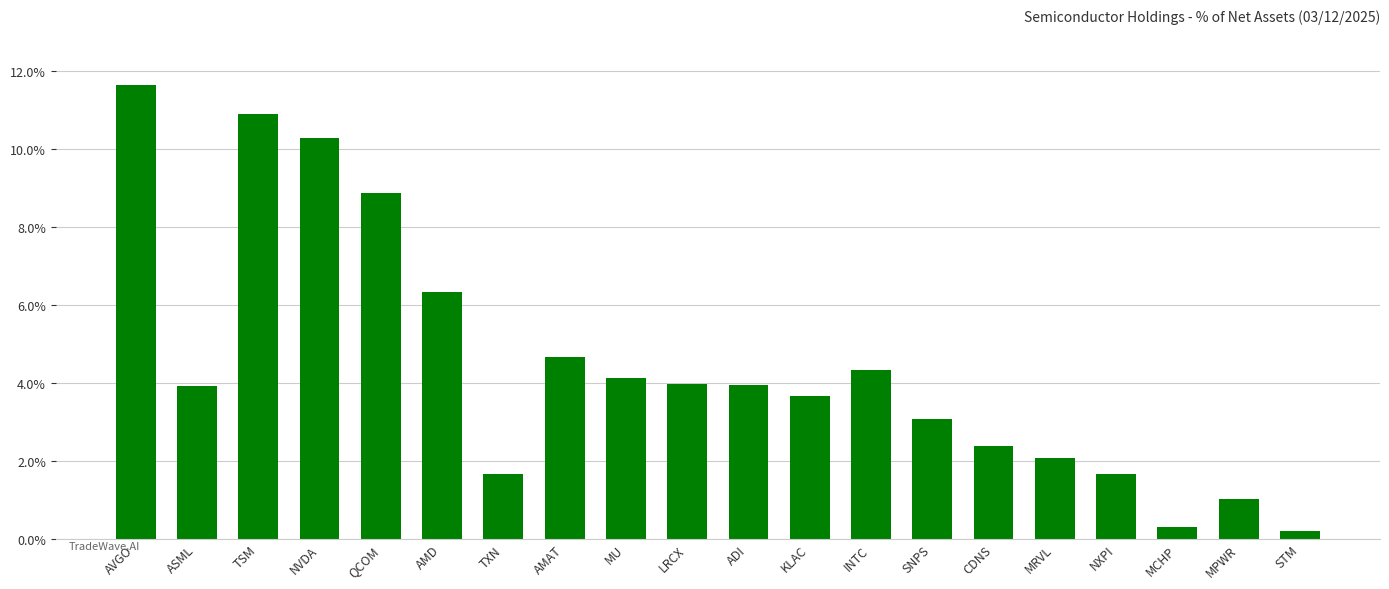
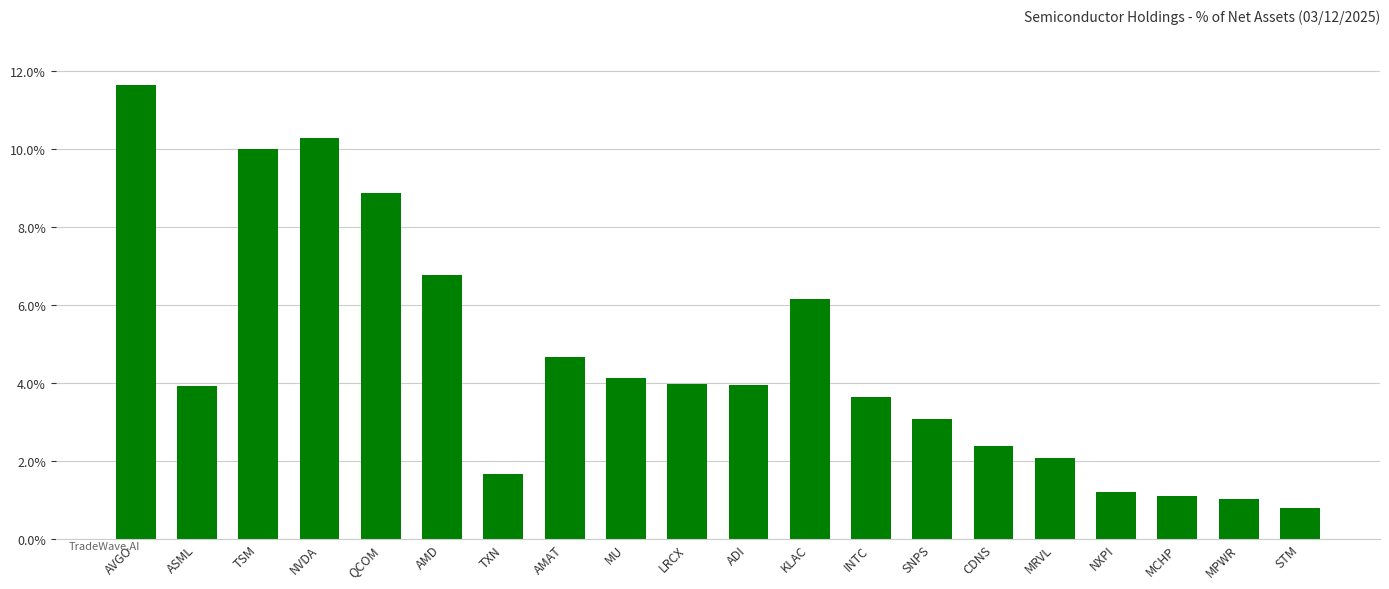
  {
    "AVGO": "11.7%",
    "ASML": "3.9%",
-   "TSM": "10.9%",
+   "TSM": "10.0%",
    "NVDA": "10.3%",
    "QCOM": "8.9%",
-   "AMD": "6.3%",
+   "AMD": "6.8%",
    "TXN": "1.7%",
    "AMAT": "4.7%",
    "MU": "4.1%",
    "LRCX": "4.0%",
    "ADI": "3.9%",
-   "KLAC": "3.7%",
-   "INTC": "4.3%",
+   "KLAC": "6.2%",
+   "INTC": "3.7%",
    "SNPS": "3.1%",
    "CDNS": "2.4%",
    "MRVL": "2.1%",
-   "NXPI": "1.7%",
-   "MCHP": "0.3%",
+   "NXPI": "1.2%",
+   "MCHP": "1.1%",
    "MPWR": "1.0%",
-   "STM": "0.2%"
+   "STM": "0.8%"
  }
